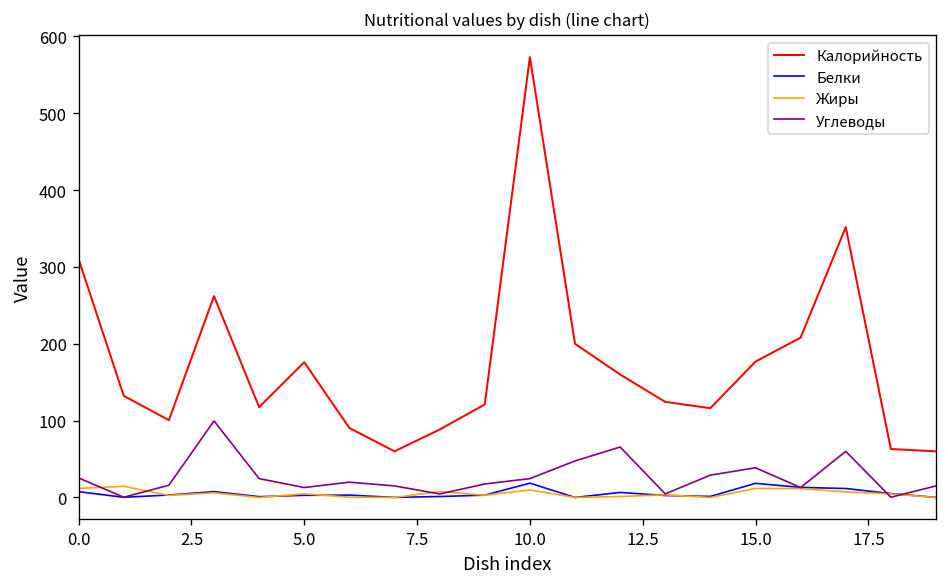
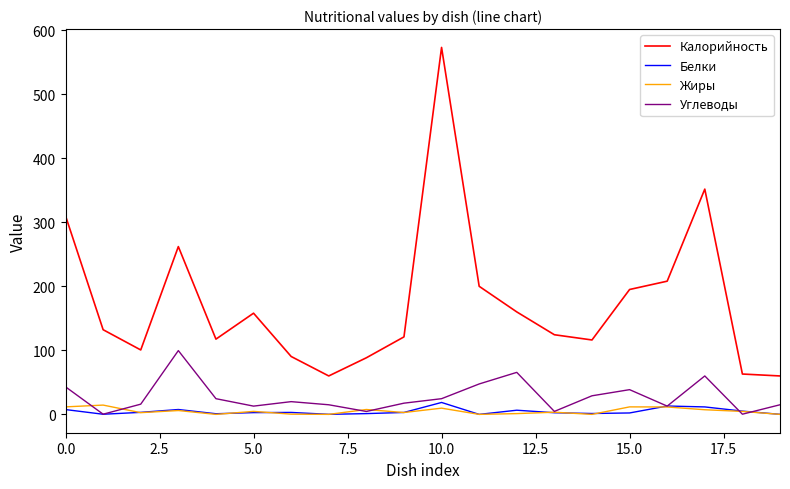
  {
    "Калорийность": {
      "0.0": 310,
-     "5.0": 180,
+     "5.0": 160,
      "10.0": 570,
-     "15.0": 180
+     "15.0": 200
    },
    "Белки": {
      "0.0": 10,
      "10.0": 20,
-     "15.0": 20
+     "15.0": 0
    },
    "Жиры": {
      "0.0": 10,
      "10.0": 10,
      "15.0": 10
    },
    "Углеводы": {
-     "0.0": 30,
+     "0.0": 40,
      "5.0": 10,
      "10.0": 20,
      "15.0": 40
    }
  }
